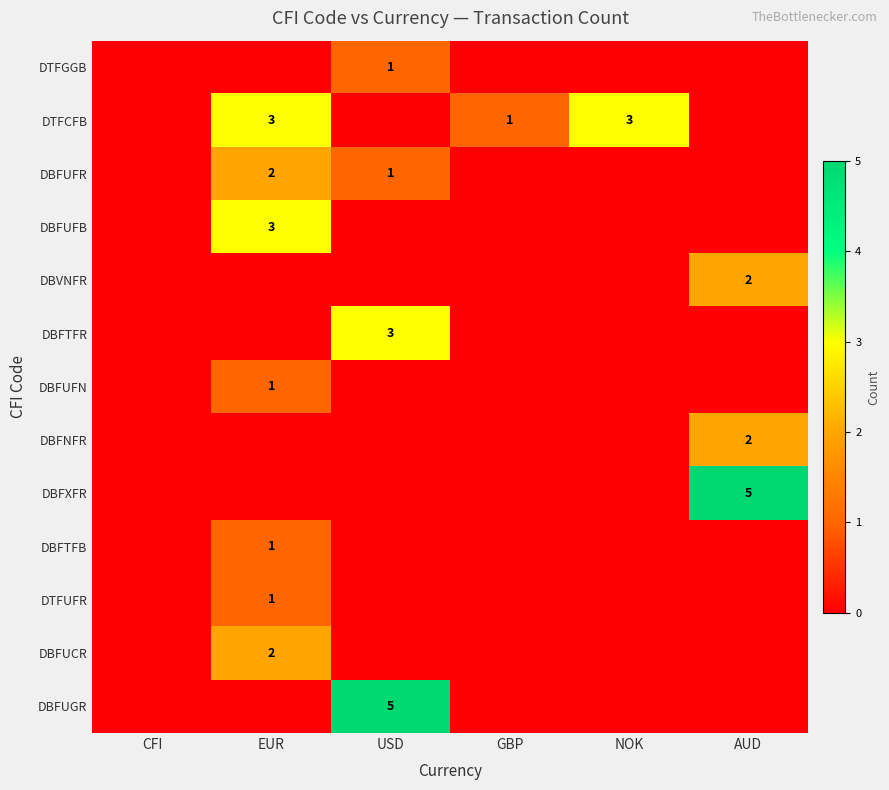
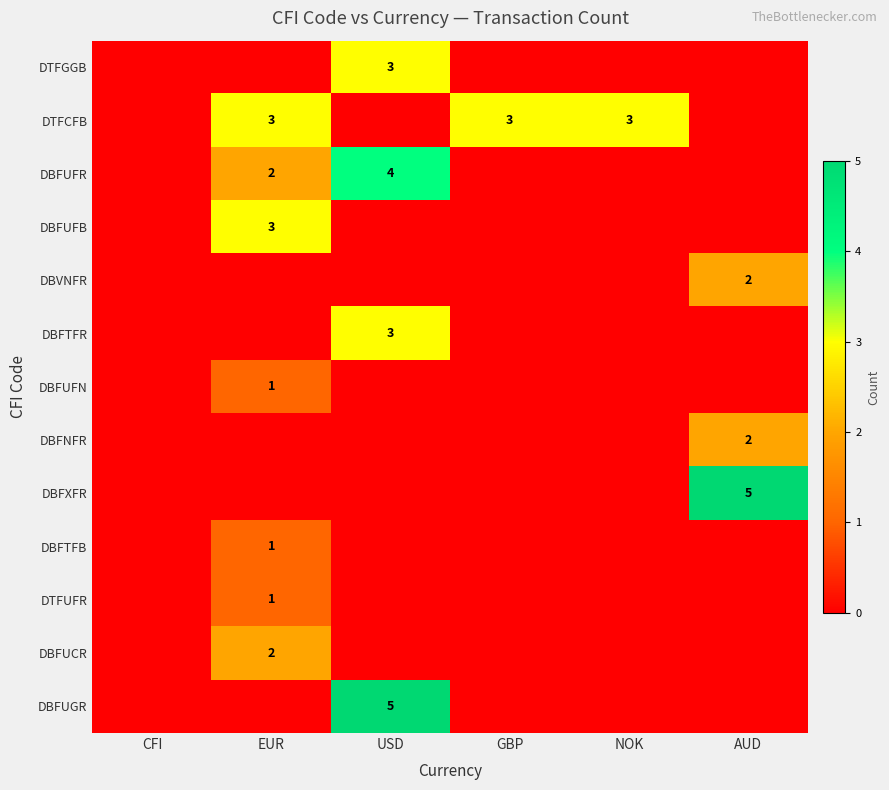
  {
    "DTFGGB": {
-     "USD": 1
+     "USD": 3
    },
    "DTFCFB": {
      "EUR": 3,
-     "GBP": 1,
+     "GBP": 3,
      "NOK": 3
    },
    "DBFUFR": {
      "EUR": 2,
-     "USD": 1
+     "USD": 4
    },
    "DBFUFB": {
      "EUR": 3
    },
    "DBVNFR": {
      "AUD": 2
    },
    "DBFTFR": {
      "USD": 3
    },
    "DBFUFN": {
      "EUR": 1
    },
    "DBFNFR": {
      "AUD": 2
    },
    "DBFXFR": {
      "AUD": 5
    },
    "DBFTFB": {
      "EUR": 1
    },
    "DTFUFR": {
      "EUR": 1
    },
    "DBFUCR": {
      "EUR": 2
    },
    "DBFUGR": {
      "USD": 5
    }
  }
